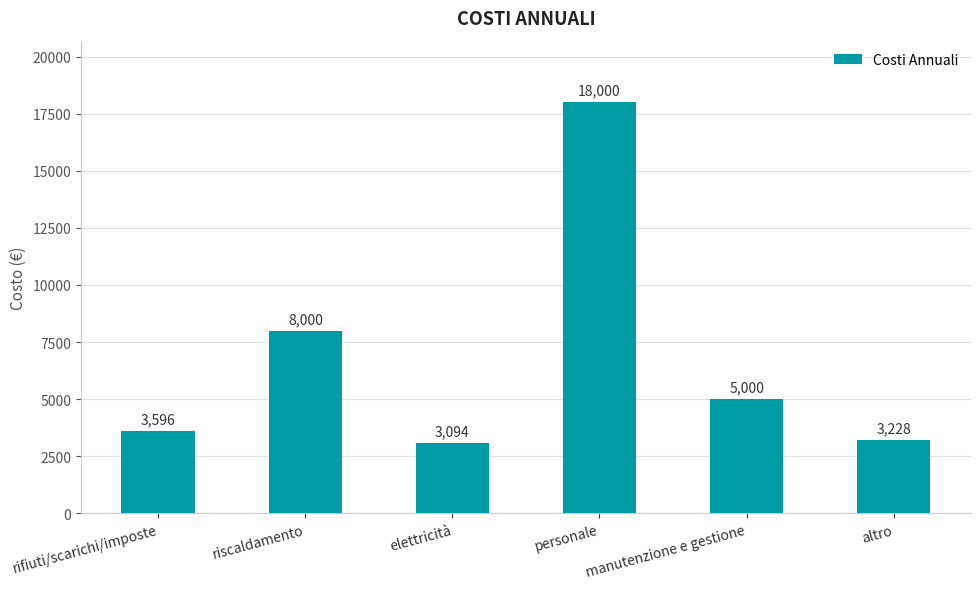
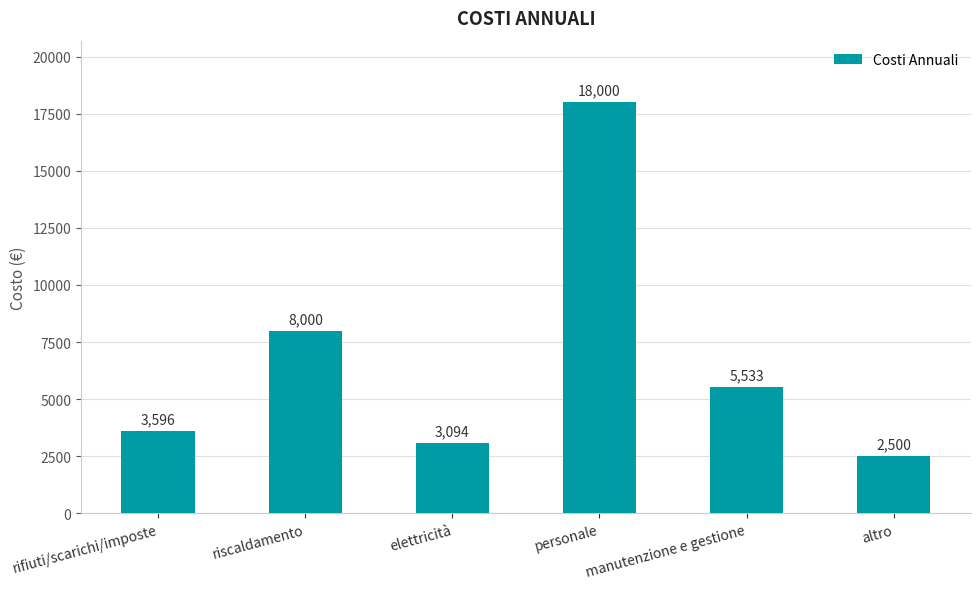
  {
    "rifiuti/scarichi/imposte": "3,596",
    "riscaldamento": "8,000",
    "elettricità": "3,094",
    "personale": "18,000",
-   "manutenzione e gestione": "5,000",
-   "altro": "3,228"
+   "manutenzione e gestione": "5,533",
+   "altro": "2,500"
  }
